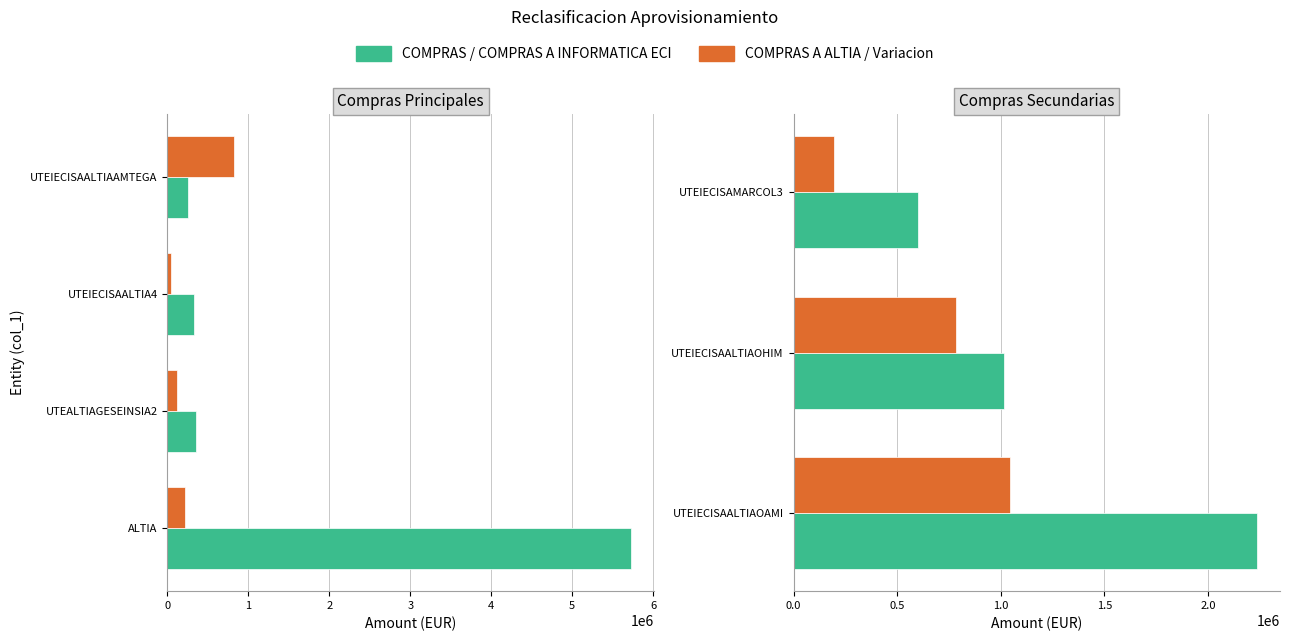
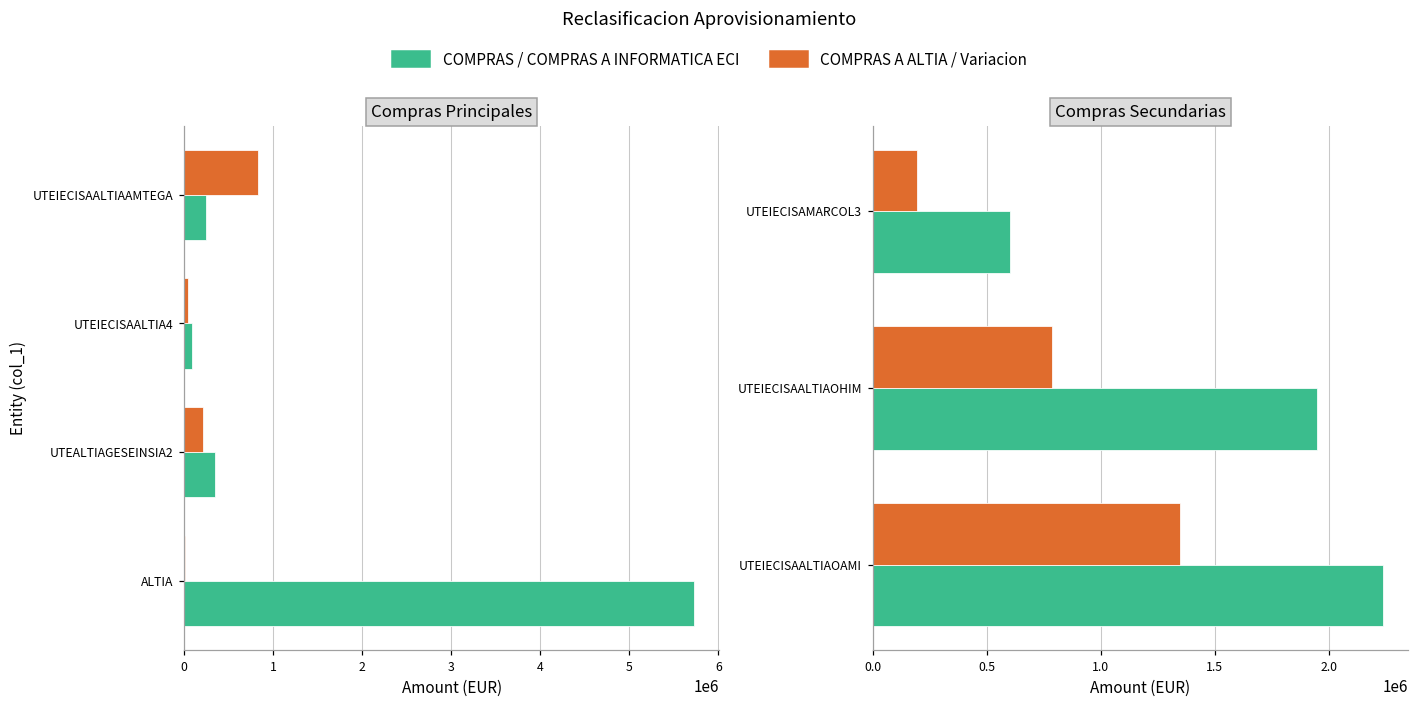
  {
    "Compras Principales": {
      "COMPRAS / COMPRAS A INFORMATICA ECI": {
        "UTEIECISAALTIAAMTEGA": 300000,
-       "UTEIECISAALTIA4": 300000,
+       "UTEIECISAALTIA4": 100000,
        "UTEALTIAGESEINSIA2": 300000,
        "ALTIA": 5700000
      },
      "COMPRAS A ALTIA / Variacion": {
        "UTEIECISAALTIAAMTEGA": 800000,
        "UTEIECISAALTIA4": 0,
-       "UTEALTIAGESEINSIA2": 100000,
-       "ALTIA": 200000
+       "UTEALTIAGESEINSIA2": 200000,
+       "ALTIA": 0
      }
    },
    "Compras Secundarias": {
      "COMPRAS / COMPRAS A INFORMATICA ECI": {
        "UTEIECISAMARCOL3": 600000,
-       "UTEIECISAALTIAOHIM": 1010000,
+       "UTEIECISAALTIAOHIM": 1950000,
        "UTEIECISAALTIAOAMI": 2240000
      },
      "COMPRAS A ALTIA / Variacion": {
        "UTEIECISAMARCOL3": 190000,
        "UTEIECISAALTIAOHIM": 790000,
-       "UTEIECISAALTIAOAMI": 1050000
+       "UTEIECISAALTIAOAMI": 1350000
      }
    }
  }
